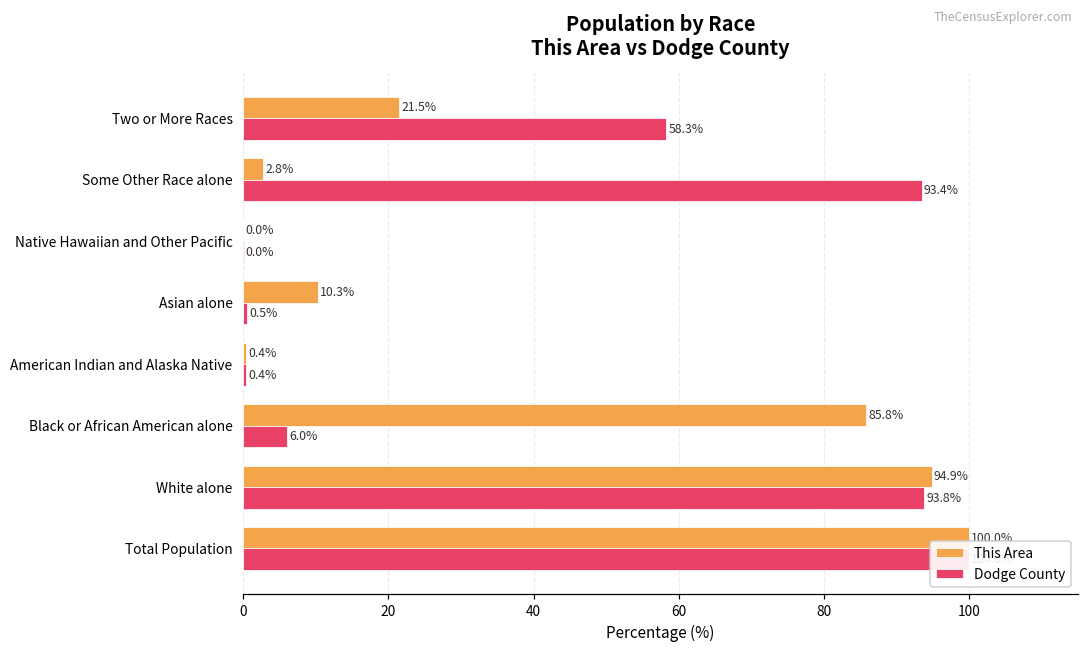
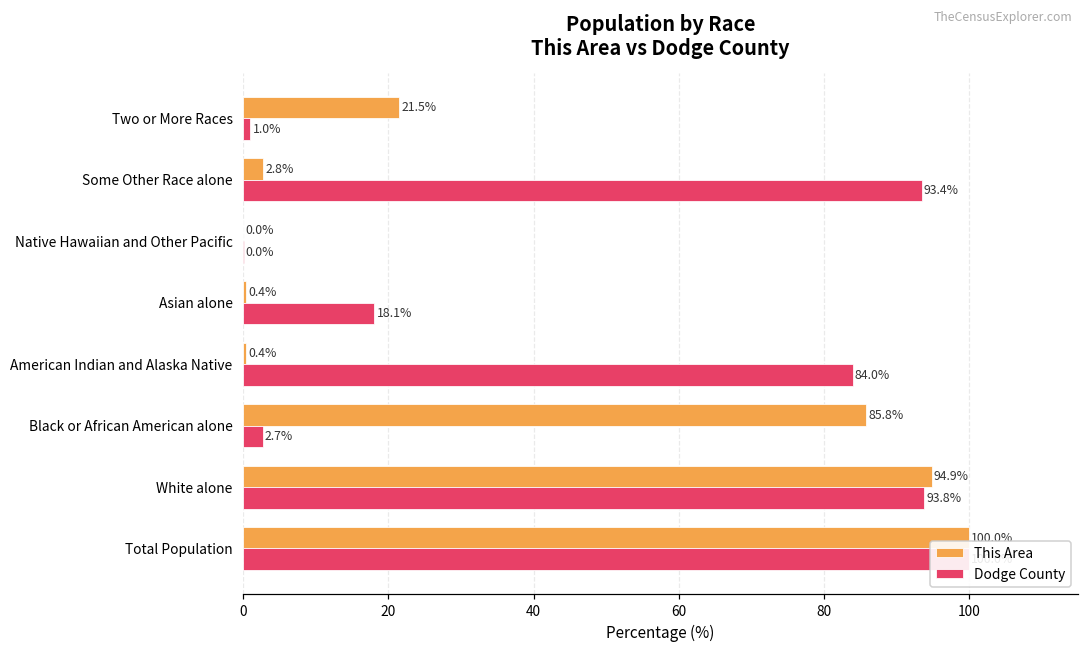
  {
    "This Area": {
      "Two or More Races": "21.5%",
      "Some Other Race alone": "2.8%",
      "Native Hawaiian and Other Pacific": "0.0%",
-     "Asian alone": "10.3%",
+     "Asian alone": "0.4%",
      "American Indian and Alaska Native": "0.4%",
      "Black or African American alone": "85.8%",
      "White alone": "94.9%"
    },
    "Dodge County": {
-     "Two or More Races": "58.3%",
+     "Two or More Races": "1.0%",
      "Some Other Race alone": "93.4%",
      "Native Hawaiian and Other Pacific": "0.0%",
-     "Asian alone": "0.5%",
-     "American Indian and Alaska Native": "0.4%",
-     "Black or African American alone": "6.0%",
+     "Asian alone": "18.1%",
+     "American Indian and Alaska Native": "84.0%",
+     "Black or African American alone": "2.7%",
      "White alone": "93.8%"
    }
  }
